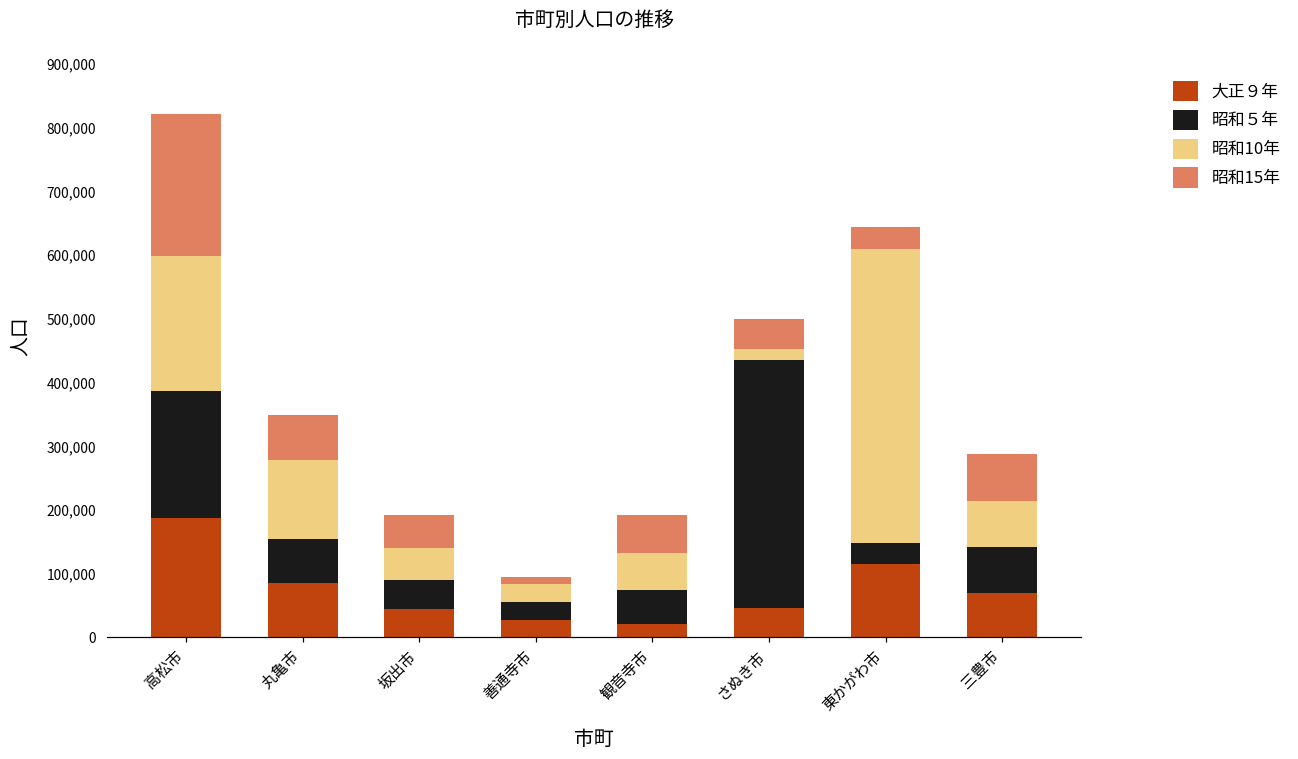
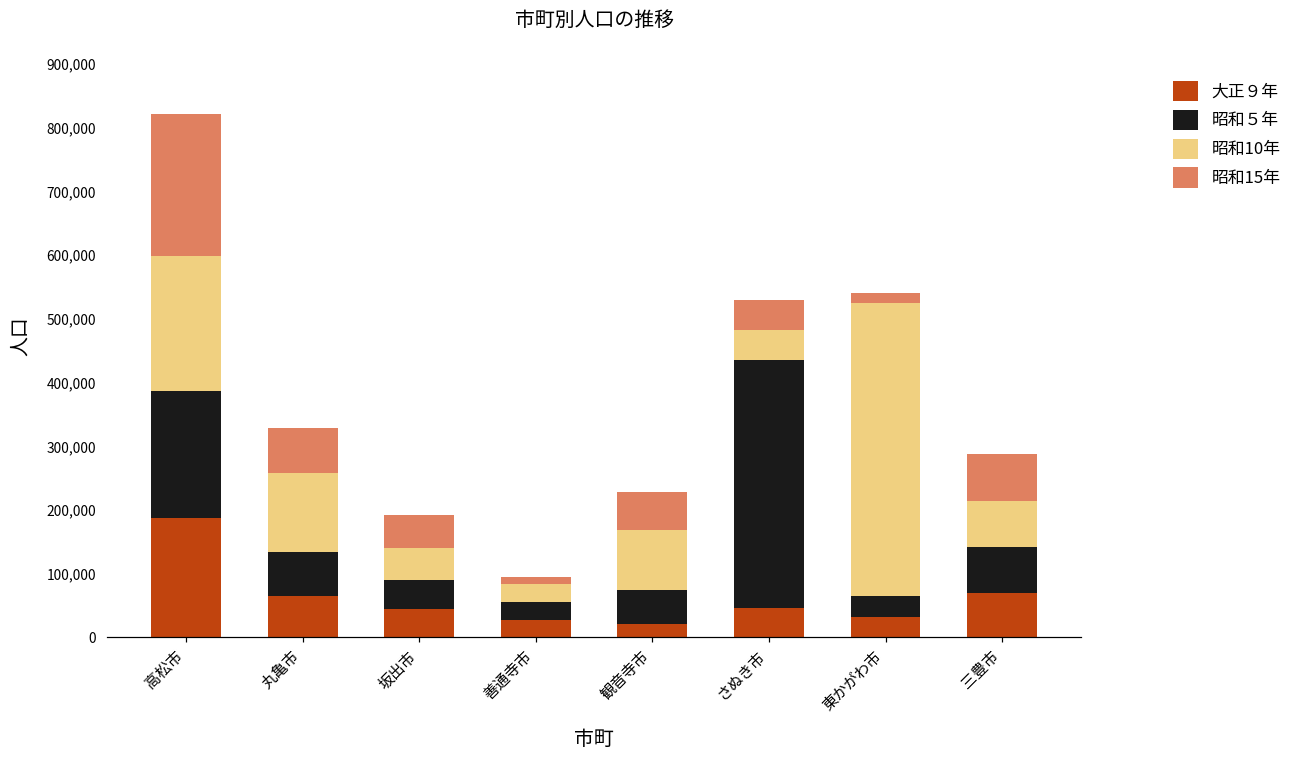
  {
    "大正９年": {
      "高松市": "190,000",
-     "丸亀市": "90,000",
+     "丸亀市": "60,000",
      "坂出市": "40,000",
      "善通寺市": "30,000",
      "観音寺市": "20,000",
      "さぬき市": "50,000",
-     "東かがわ市": "120,000",
+     "東かがわ市": "30,000",
      "三豊市": "70,000"
    },
    "昭和５年": {
      "高松市": "200,000",
      "丸亀市": "70,000",
      "坂出市": "50,000",
      "善通寺市": "30,000",
      "観音寺市": "50,000",
      "さぬき市": "390,000",
      "東かがわ市": "30,000",
      "三豊市": "70,000"
    },
    "昭和10年": {
      "高松市": "210,000",
      "丸亀市": "120,000",
      "坂出市": "50,000",
      "善通寺市": "30,000",
-     "観音寺市": "60,000",
-     "さぬき市": "20,000",
+     "観音寺市": "90,000",
+     "さぬき市": "50,000",
      "東かがわ市": "460,000",
      "三豊市": "70,000"
    },
    "昭和15年": {
      "高松市": "220,000",
      "丸亀市": "70,000",
      "坂出市": "50,000",
      "善通寺市": "10,000",
      "観音寺市": "60,000",
      "さぬき市": "50,000",
-     "東かがわ市": "30,000",
+     "東かがわ市": "20,000",
      "三豊市": "70,000"
    }
  }
